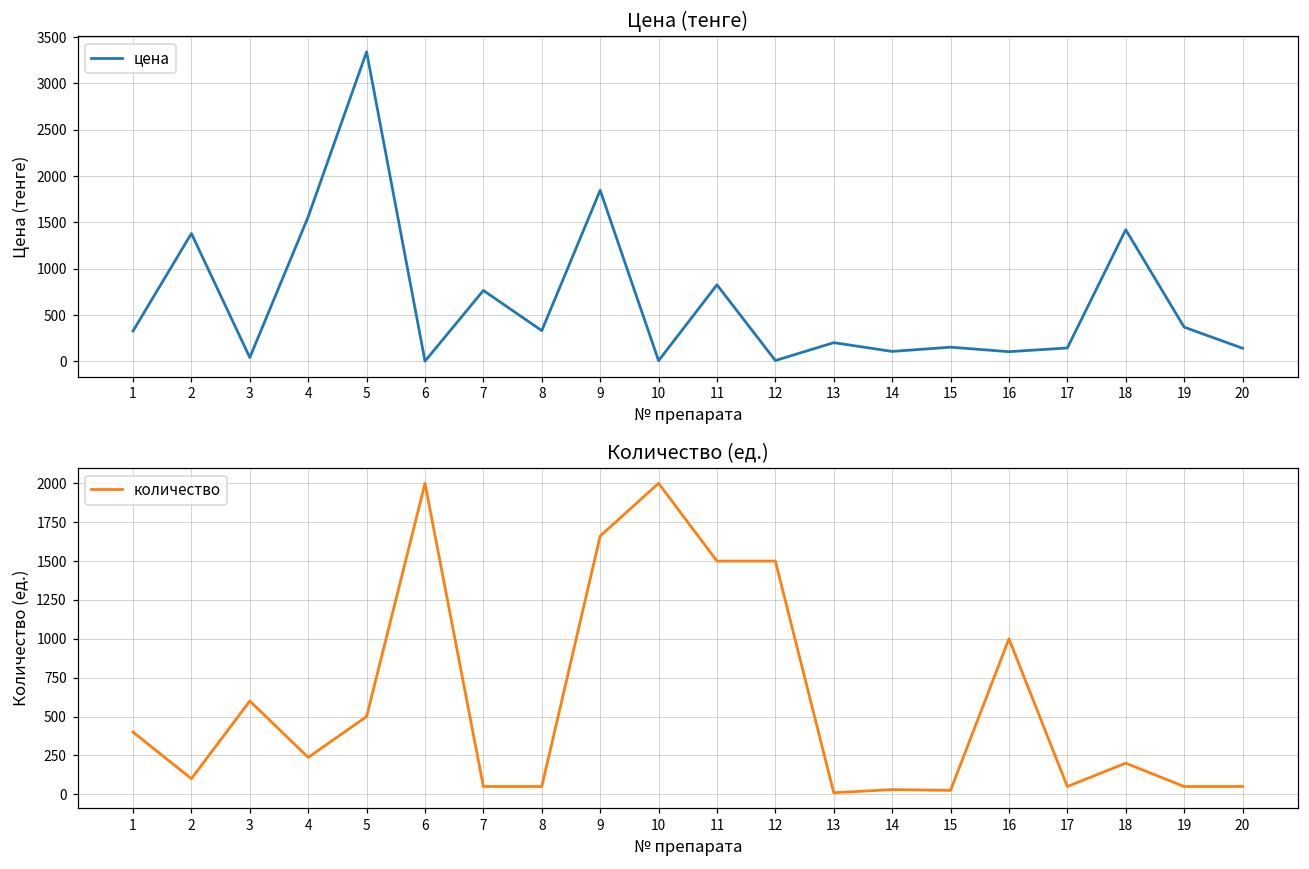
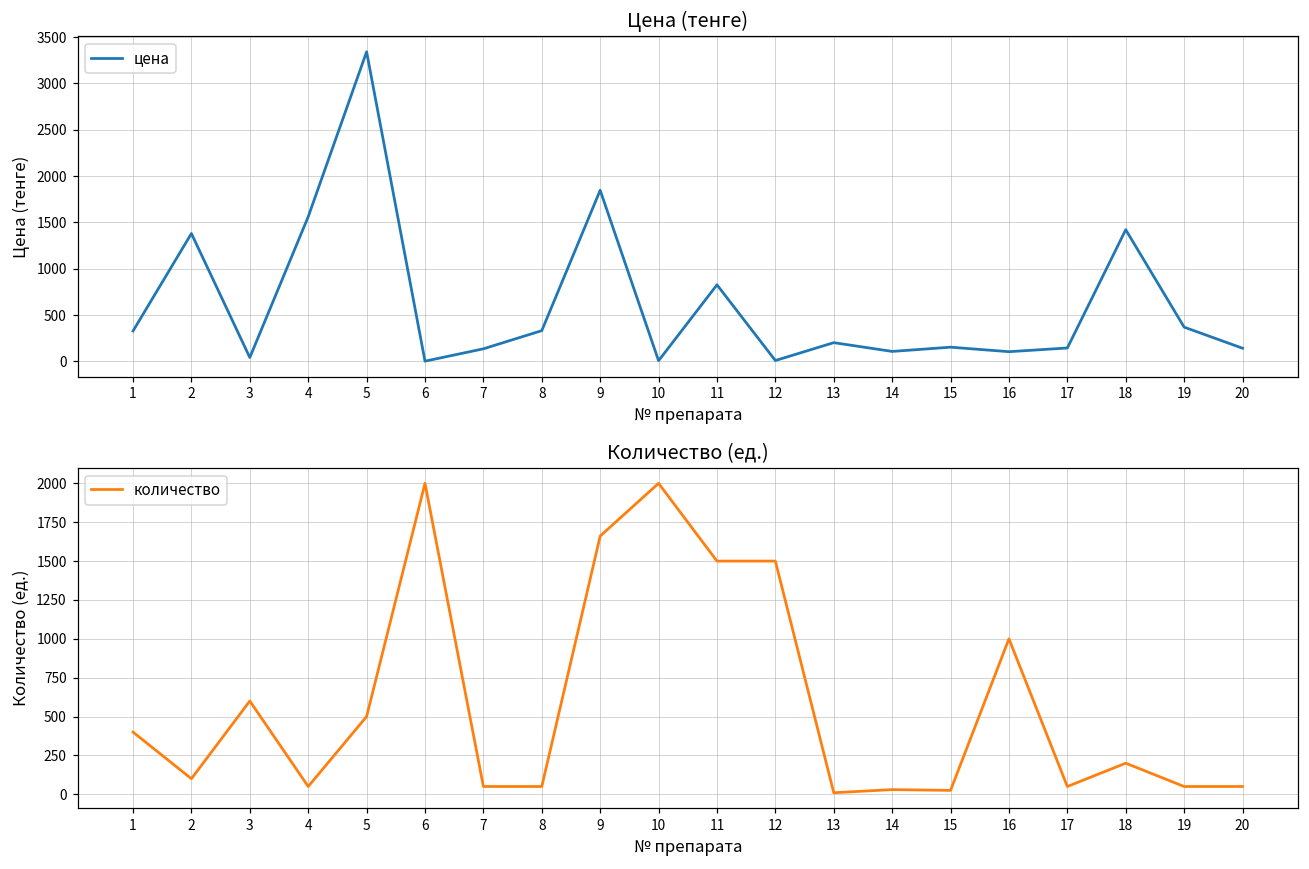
  {
    "Цена (тенге)": {
      "1": 300,
      "2": 1400,
      "3": 0,
      "4": 1600,
      "5": 3300,
      "6": 0,
-     "7": 800,
+     "7": 100,
      "8": 300,
      "9": 1800,
      "10": 0,
      "11": 800,
      "12": 0,
      "13": 200,
      "14": 100,
      "15": 200,
      "16": 100,
      "17": 100,
      "18": 1400,
      "19": 400,
      "20": 100
    },
    "Количество (ед.)": {
      "1": 400,
      "2": 100,
      "3": 600,
-     "4": 240,
+     "4": 50,
      "5": 500,
      "6": 2000,
      "7": 50,
      "8": 50,
      "9": 1660,
      "10": 2000,
      "11": 1500,
      "12": 1500,
      "13": 10,
      "14": 30,
      "15": 30,
      "16": 1000,
      "17": 50,
      "18": 200,
      "19": 50,
      "20": 50
    }
  }
